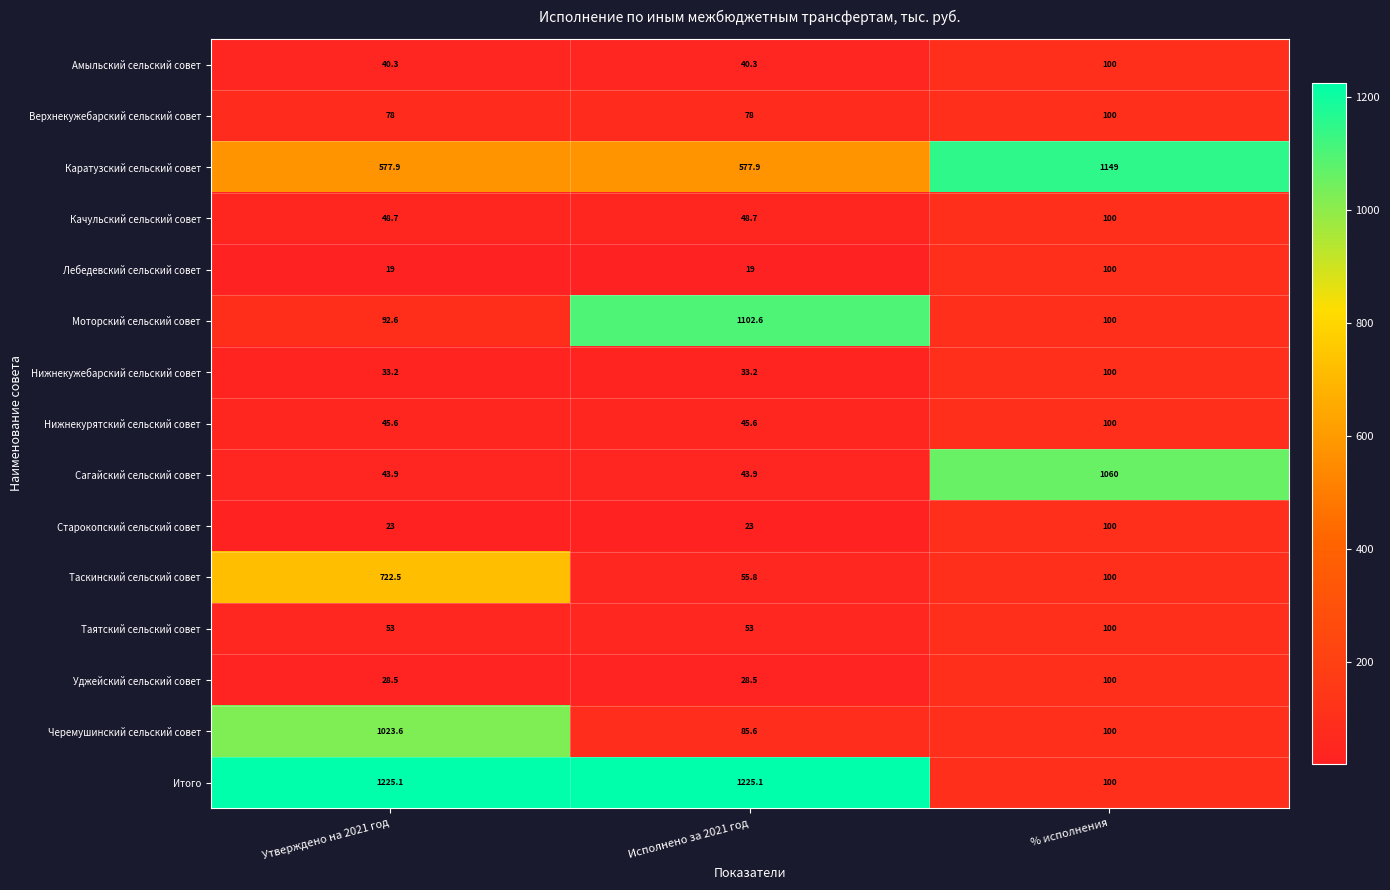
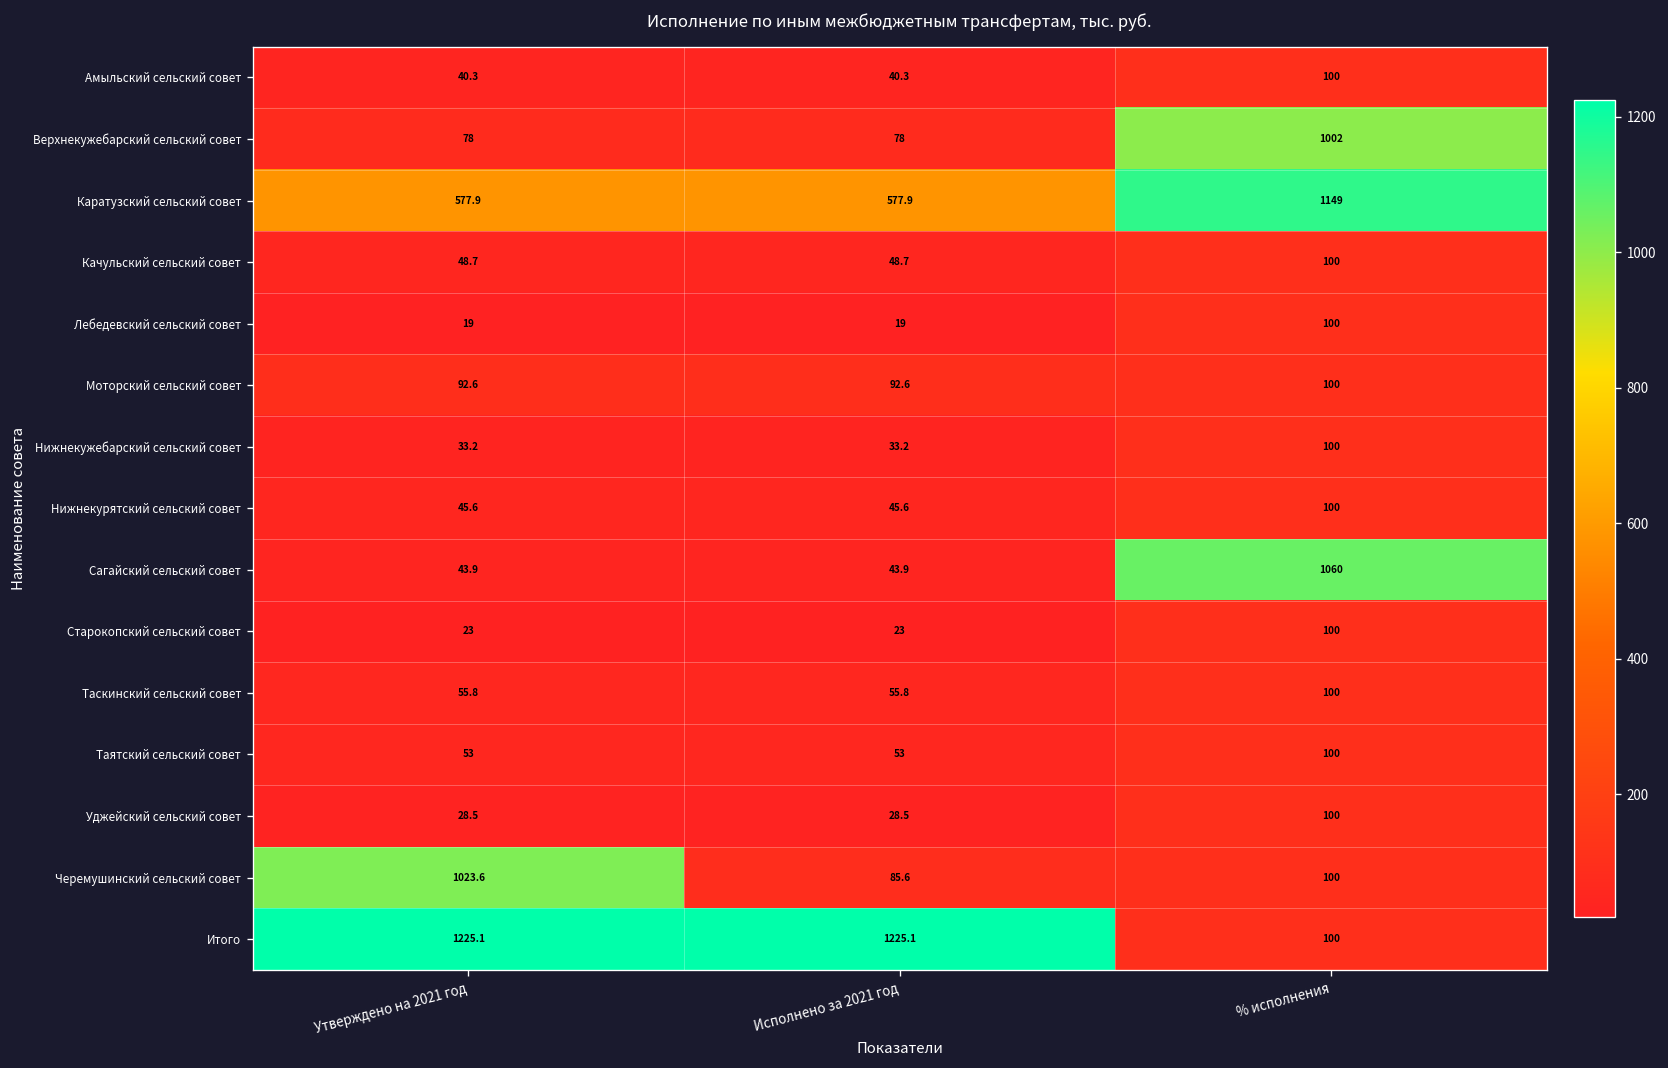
  {
    "Амыльский сельский совет": {
      "Утверждено на 2021 год": 40.3,
      "Исполнено за 2021 год": 40.3,
      "% исполнения": 100
    },
    "Верхнекужебарский сельский совет": {
      "Утверждено на 2021 год": 78,
      "Исполнено за 2021 год": 78,
-     "% исполнения": 100
+     "% исполнения": 1002
    },
    "Каратузский сельский совет": {
      "Утверждено на 2021 год": 577.9,
      "Исполнено за 2021 год": 577.9,
      "% исполнения": 1149
    },
    "Качульский сельский совет": {
      "Утверждено на 2021 год": 48.7,
      "Исполнено за 2021 год": 48.7,
      "% исполнения": 100
    },
    "Лебедевский сельский совет": {
      "Утверждено на 2021 год": 19,
      "Исполнено за 2021 год": 19,
      "% исполнения": 100
    },
    "Моторский сельский совет": {
      "Утверждено на 2021 год": 92.6,
-     "Исполнено за 2021 год": 1102.6,
+     "Исполнено за 2021 год": 92.6,
      "% исполнения": 100
    },
    "Нижнекужебарский сельский совет": {
      "Утверждено на 2021 год": 33.2,
      "Исполнено за 2021 год": 33.2,
      "% исполнения": 100
    },
    "Нижнекурятский сельский совет": {
      "Утверждено на 2021 год": 45.6,
      "Исполнено за 2021 год": 45.6,
      "% исполнения": 100
    },
    "Сагайский сельский совет": {
      "Утверждено на 2021 год": 43.9,
      "Исполнено за 2021 год": 43.9,
      "% исполнения": 1060
    },
    "Старокопский сельский совет": {
      "Утверждено на 2021 год": 23,
      "Исполнено за 2021 год": 23,
      "% исполнения": 100
    },
    "Таскинский сельский совет": {
-     "Утверждено на 2021 год": 722.5,
+     "Утверждено на 2021 год": 55.8,
      "Исполнено за 2021 год": 55.8,
      "% исполнения": 100
    },
    "Таятский сельский совет": {
      "Утверждено на 2021 год": 53,
      "Исполнено за 2021 год": 53,
      "% исполнения": 100
    },
    "Уджейский сельский совет": {
      "Утверждено на 2021 год": 28.5,
      "Исполнено за 2021 год": 28.5,
      "% исполнения": 100
    },
    "Черемушинский сельский совет": {
      "Утверждено на 2021 год": 1023.6,
      "Исполнено за 2021 год": 85.6,
      "% исполнения": 100
    },
    "Итого": {
      "Утверждено на 2021 год": 1225.1,
      "Исполнено за 2021 год": 1225.1,
      "% исполнения": 100
    }
  }
